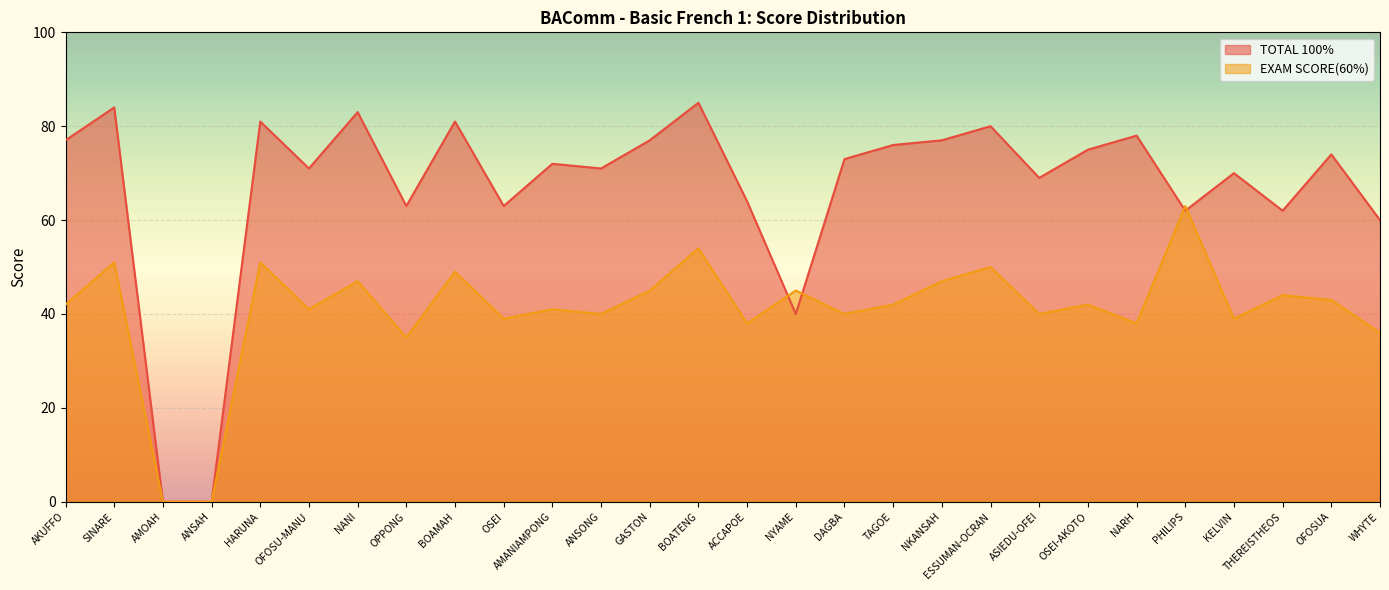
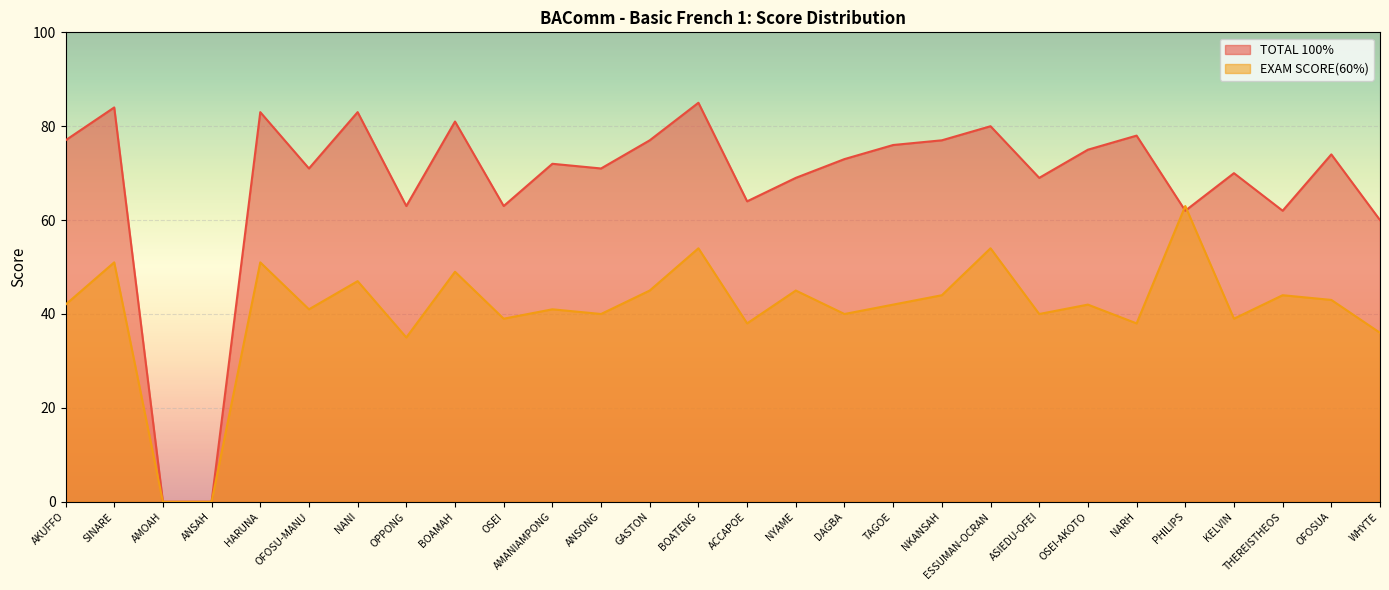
  {
    "TOTAL 100%": {
      "AKUFFO": 77,
      "SINARE": 84,
-     "HARUNA": 81,
+     "HARUNA": 83,
      "OFOSU-MANU": 71,
      "NANI": 83,
      "OPPONG": 63,
      "BOAMAH": 81,
      "OSEI": 63,
      "AMANIAMPONG": 72,
      "ANSONG": 71,
      "GASTON": 77,
      "BOATENG": 85,
      "ACCAPOE": 64,
-     "NYAME": 40,
+     "NYAME": 69,
      "DAGBA": 73,
      "TAGOE": 76,
      "NKANSAH": 77,
      "ESSUMAN-OCRAN": 80,
      "ASIEDU-OFEI": 69,
      "OSEI-AKOTO": 75,
      "NARH": 78,
      "PHILIPS": 62,
      "KELVIN": 70,
      "THEREISTHEOS": 62,
      "OFOSUA": 74,
      "WHYTE": 60
    },
    "EXAM SCORE(60%)": {
      "AKUFFO": 42,
      "SINARE": 51,
      "HARUNA": 51,
      "OFOSU-MANU": 41,
      "NANI": 47,
      "OPPONG": 35,
      "BOAMAH": 49,
      "OSEI": 39,
      "AMANIAMPONG": 41,
      "ANSONG": 40,
      "GASTON": 45,
      "BOATENG": 54,
      "ACCAPOE": 38,
      "NYAME": 45,
      "DAGBA": 40,
      "TAGOE": 42,
-     "NKANSAH": 47,
-     "ESSUMAN-OCRAN": 50,
+     "NKANSAH": 44,
+     "ESSUMAN-OCRAN": 54,
      "ASIEDU-OFEI": 40,
      "OSEI-AKOTO": 42,
      "NARH": 38,
      "PHILIPS": 63,
      "KELVIN": 39,
      "THEREISTHEOS": 44,
      "OFOSUA": 43,
      "WHYTE": 36
    }
  }
